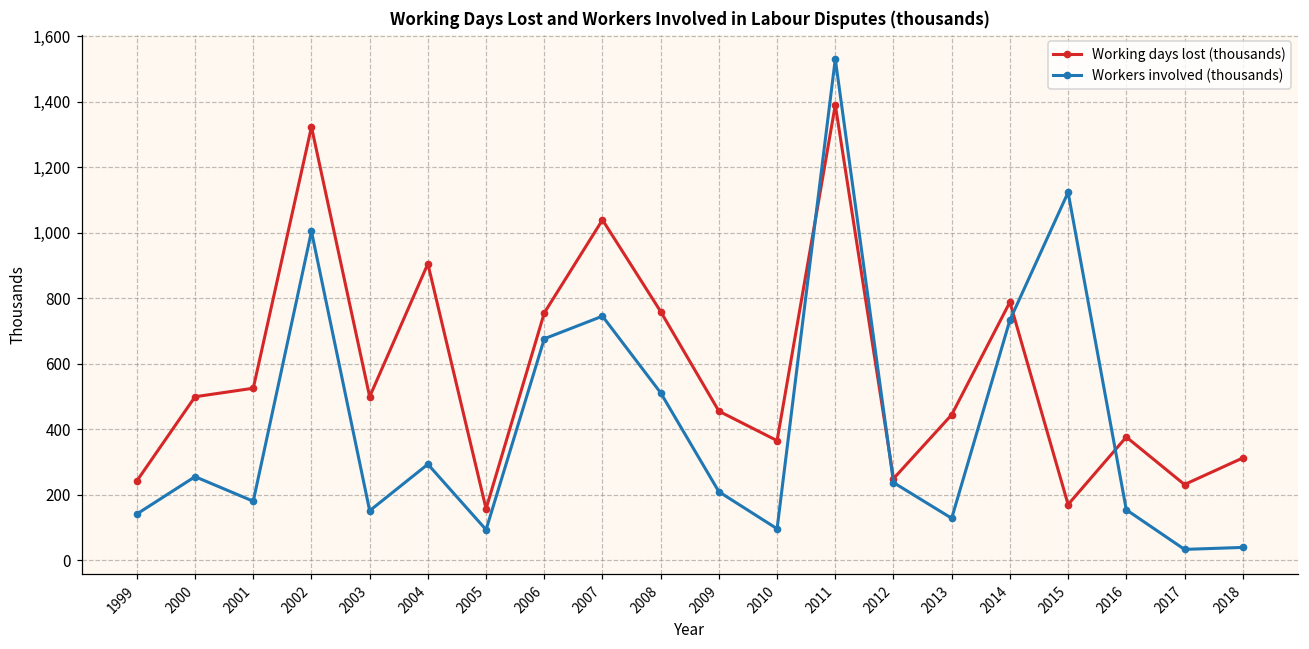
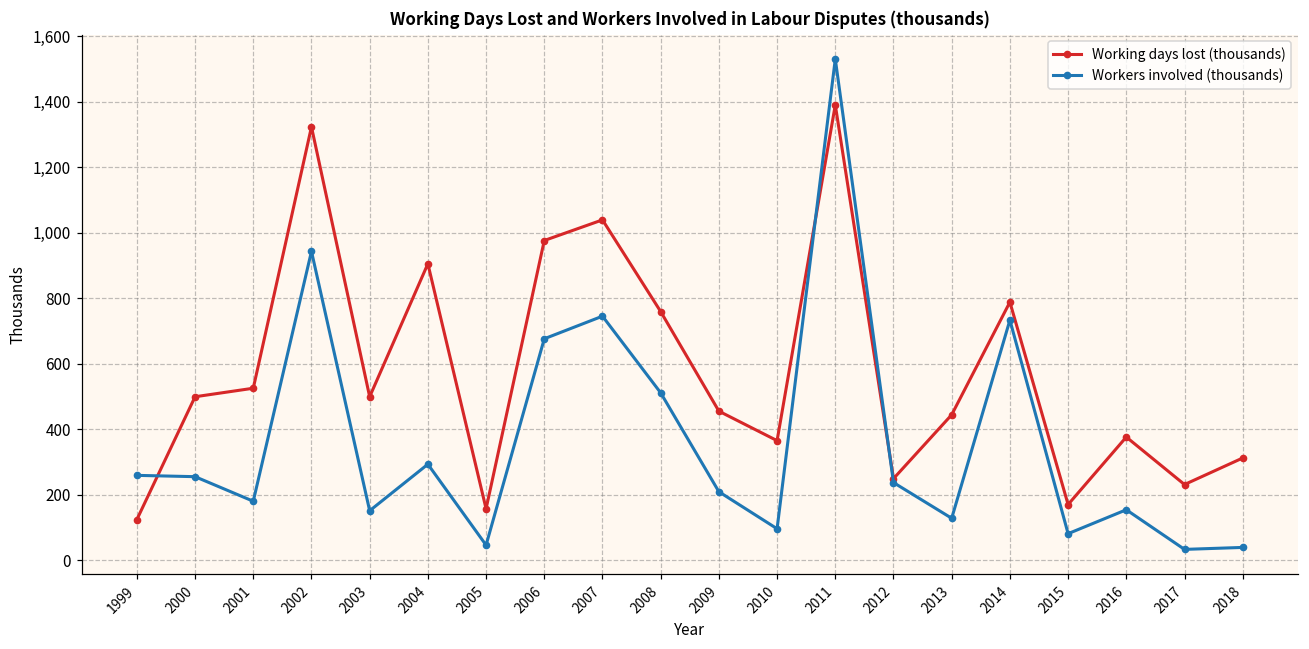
  {
    "Working days lost (thousands)": {
-     "1999": "240",
+     "1999": "120",
      "2000": "500",
      "2001": "530",
      "2002": "1,320",
      "2003": "500",
      "2004": "910",
      "2005": "160",
-     "2006": "760",
+     "2006": "980",
      "2007": "1,040",
      "2008": "760",
      "2009": "460",
      "2010": "370",
      "2011": "1,390",
      "2012": "250",
      "2013": "440",
      "2014": "790",
      "2015": "170",
      "2016": "380",
      "2017": "230",
      "2018": "310"
    },
    "Workers involved (thousands)": {
-     "1999": "140",
+     "1999": "260",
      "2000": "260",
      "2001": "180",
-     "2002": "1,000",
+     "2002": "940",
      "2003": "150",
      "2004": "290",
-     "2005": "90",
+     "2005": "50",
      "2006": "680",
      "2007": "750",
      "2008": "510",
      "2009": "210",
      "2010": "100",
      "2011": "1,530",
      "2012": "240",
      "2013": "130",
      "2014": "730",
-     "2015": "1,120",
+     "2015": "80",
      "2016": "150",
      "2017": "30",
      "2018": "40"
    }
  }
